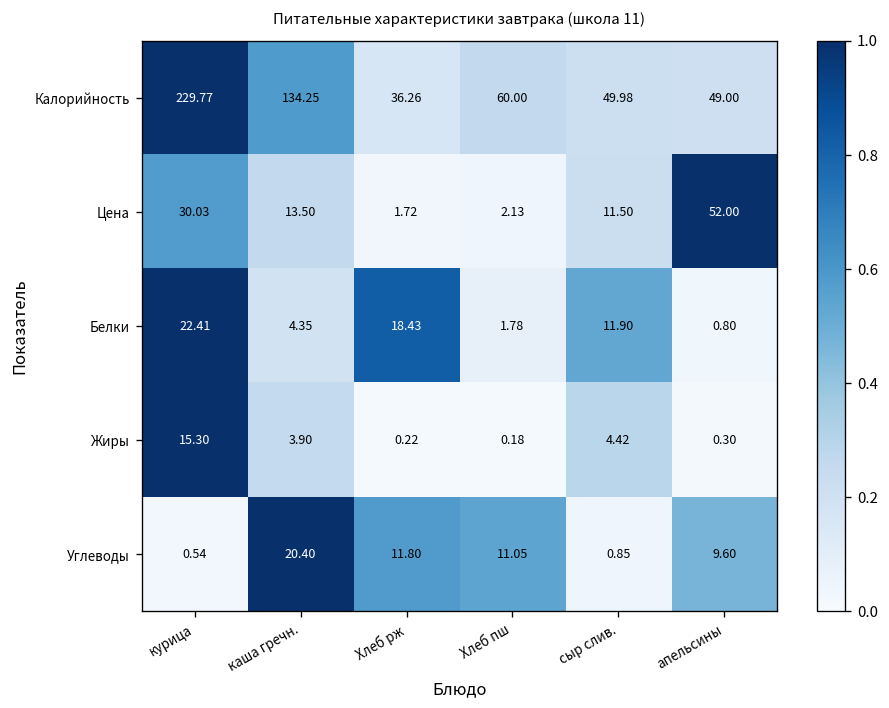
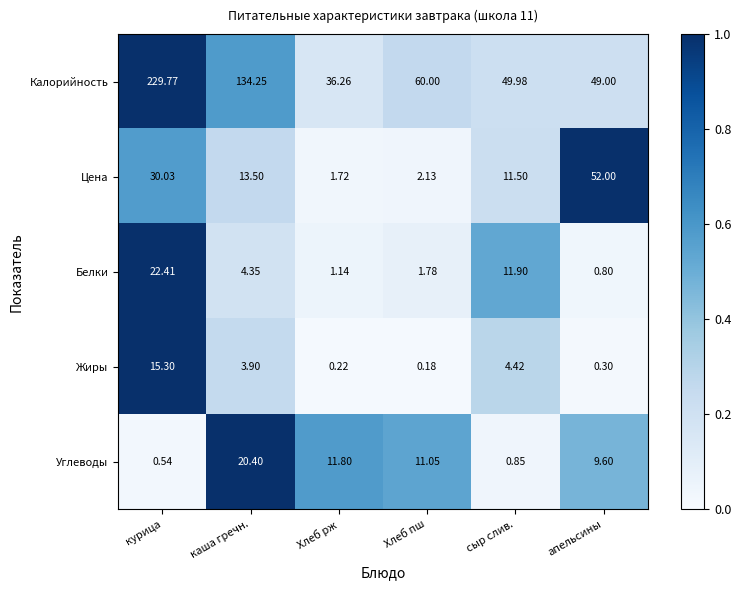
  {
    "Калорийность": {
      "курица": 229.77,
      "каша гречн.": 134.25,
      "Хлеб рж": 36.26,
      "Хлеб пш": 60.00,
      "сыр слив.": 49.98,
      "апельсины": 49.00
    },
    "Цена": {
      "курица": 30.03,
      "каша гречн.": 13.50,
      "Хлеб рж": 1.72,
      "Хлеб пш": 2.13,
      "сыр слив.": 11.50,
      "апельсины": 52.00
    },
    "Белки": {
      "курица": 22.41,
      "каша гречн.": 4.35,
-     "Хлеб рж": 18.43,
+     "Хлеб рж": 1.14,
      "Хлеб пш": 1.78,
      "сыр слив.": 11.90,
      "апельсины": 0.80
    },
    "Жиры": {
      "курица": 15.30,
      "каша гречн.": 3.90,
      "Хлеб рж": 0.22,
      "Хлеб пш": 0.18,
      "сыр слив.": 4.42,
      "апельсины": 0.30
    },
    "Углеводы": {
      "курица": 0.54,
      "каша гречн.": 20.40,
      "Хлеб рж": 11.80,
      "Хлеб пш": 11.05,
      "сыр слив.": 0.85,
      "апельсины": 9.60
    }
  }
